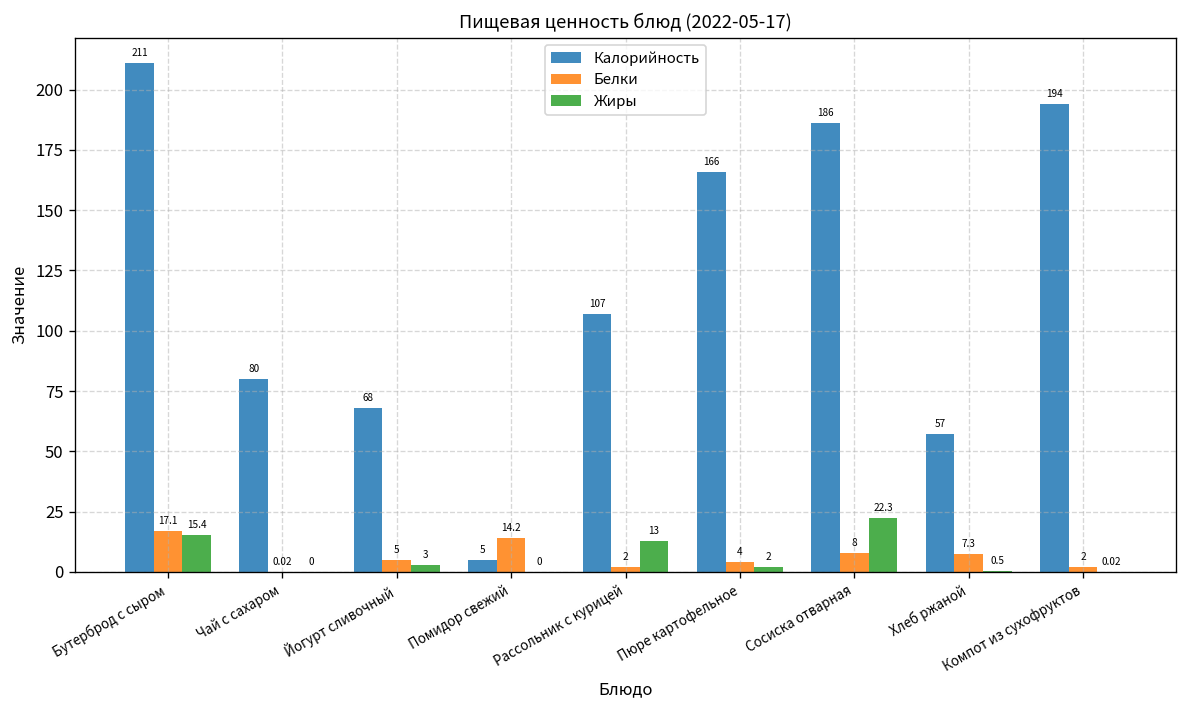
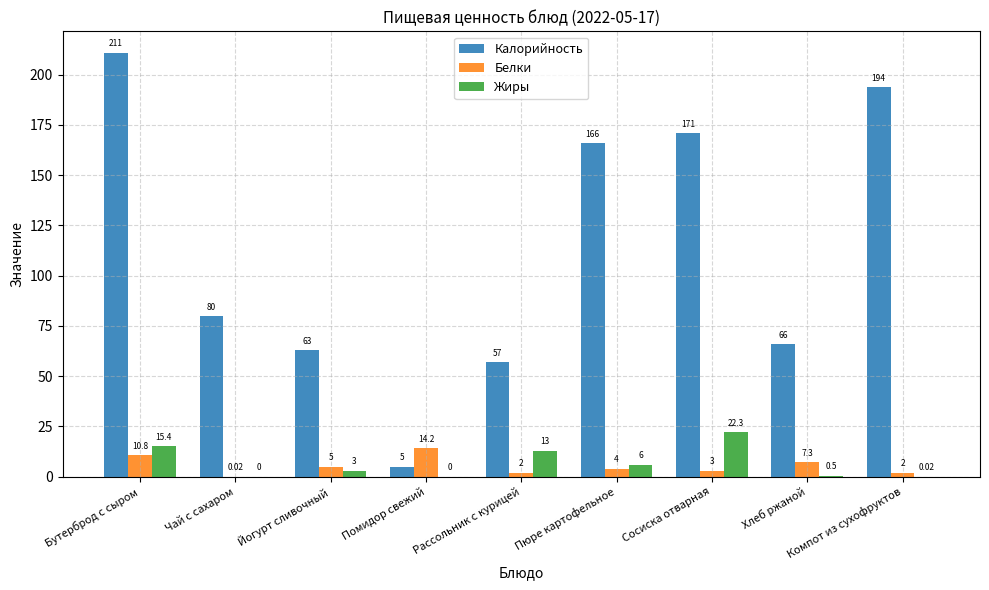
  {
    "Калорийность": {
      "Бутерброд с сыром": 211,
      "Чай с сахаром": 80,
-     "Йогурт сливочный": 68,
+     "Йогурт сливочный": 63,
      "Помидор свежий": 5,
-     "Рассольник с курицей": 107,
+     "Рассольник с курицей": 57,
      "Пюре картофельное": 166,
-     "Сосиска отварная": 186,
-     "Хлеб ржаной": 57,
+     "Сосиска отварная": 171,
+     "Хлеб ржаной": 66,
      "Компот из сухофруктов": 194
    },
    "Белки": {
-     "Бутерброд с сыром": 17.1,
+     "Бутерброд с сыром": 10.8,
      "Чай с сахаром": 0.02,
      "Йогурт сливочный": 5,
      "Помидор свежий": 14.2,
      "Рассольник с курицей": 2,
      "Пюре картофельное": 4,
-     "Сосиска отварная": 8,
+     "Сосиска отварная": 3,
      "Хлеб ржаной": 7.3,
      "Компот из сухофруктов": 2
    },
    "Жиры": {
      "Бутерброд с сыром": 15.4,
      "Чай с сахаром": 0,
      "Йогурт сливочный": 3,
      "Помидор свежий": 0,
      "Рассольник с курицей": 13,
-     "Пюре картофельное": 2,
+     "Пюре картофельное": 6,
      "Сосиска отварная": 22.3,
      "Хлеб ржаной": 0.5,
      "Компот из сухофруктов": 0.02
    }
  }
